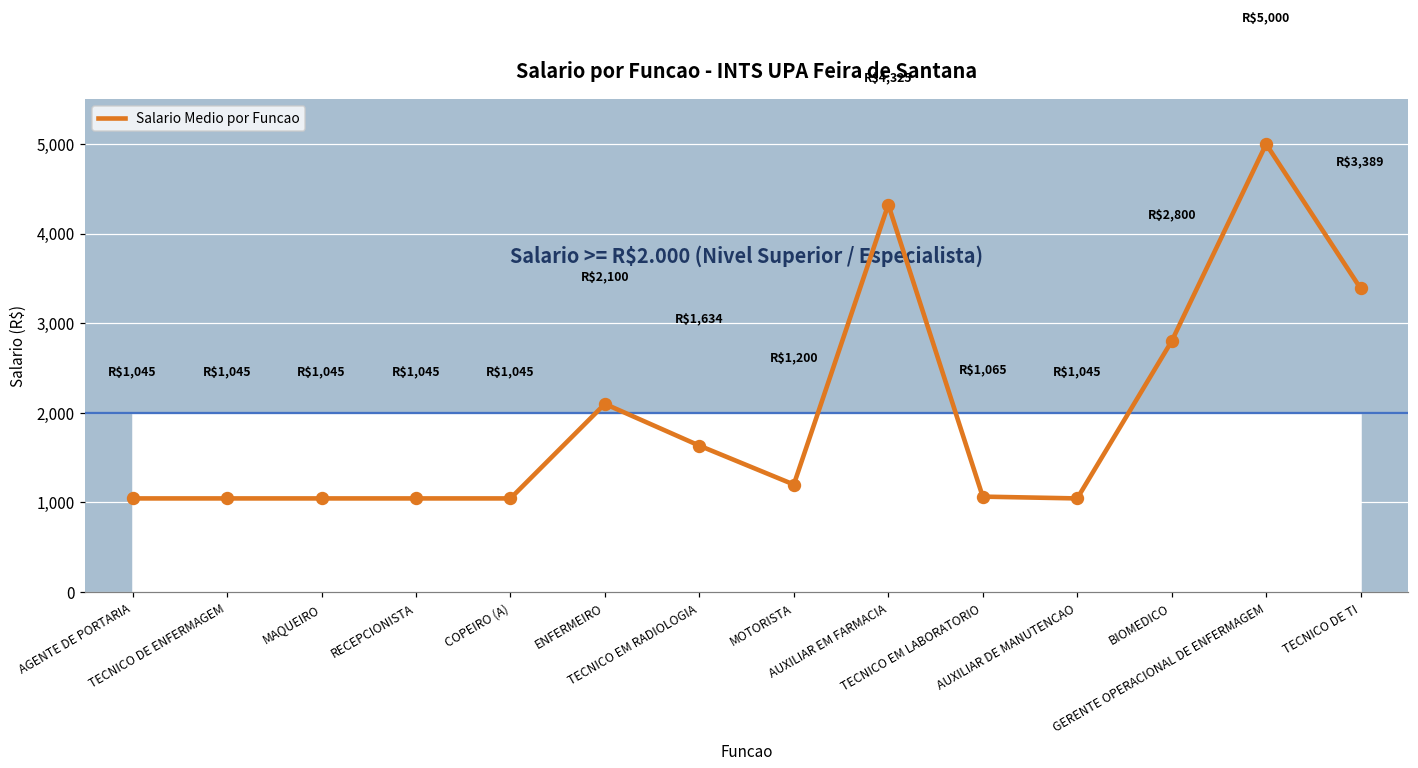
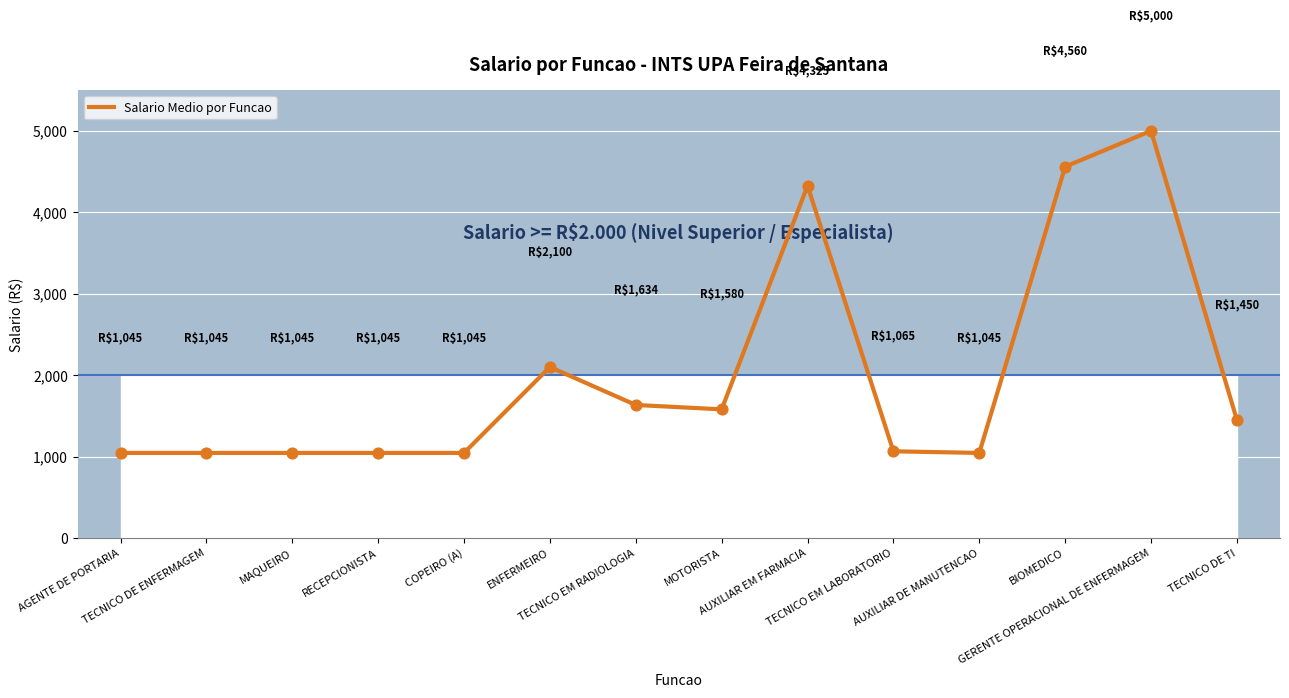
  {
    "Salario Medio por Funcao": {
-     "MOTORISTA": "$1,200",
-     "BIOMEDICO": "$2,800",
-     "TECNICO DE TI": "$3,389"
+     "MOTORISTA": "$1,580",
+     "BIOMEDICO": "$4,560",
+     "TECNICO DE TI": "$1,450"
    }
  }
